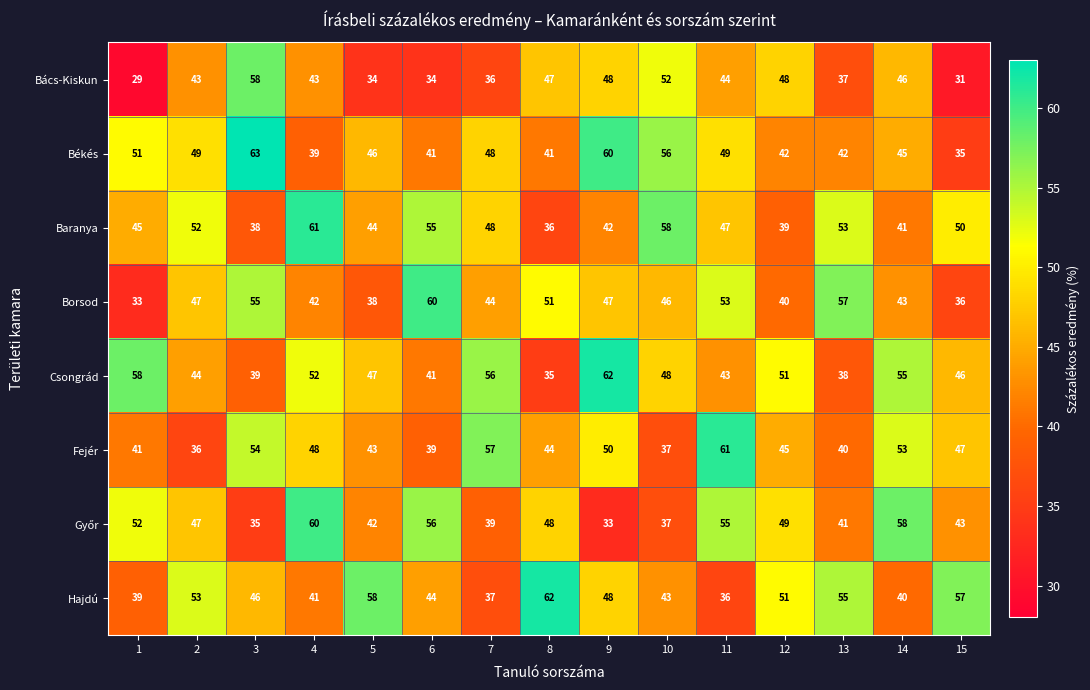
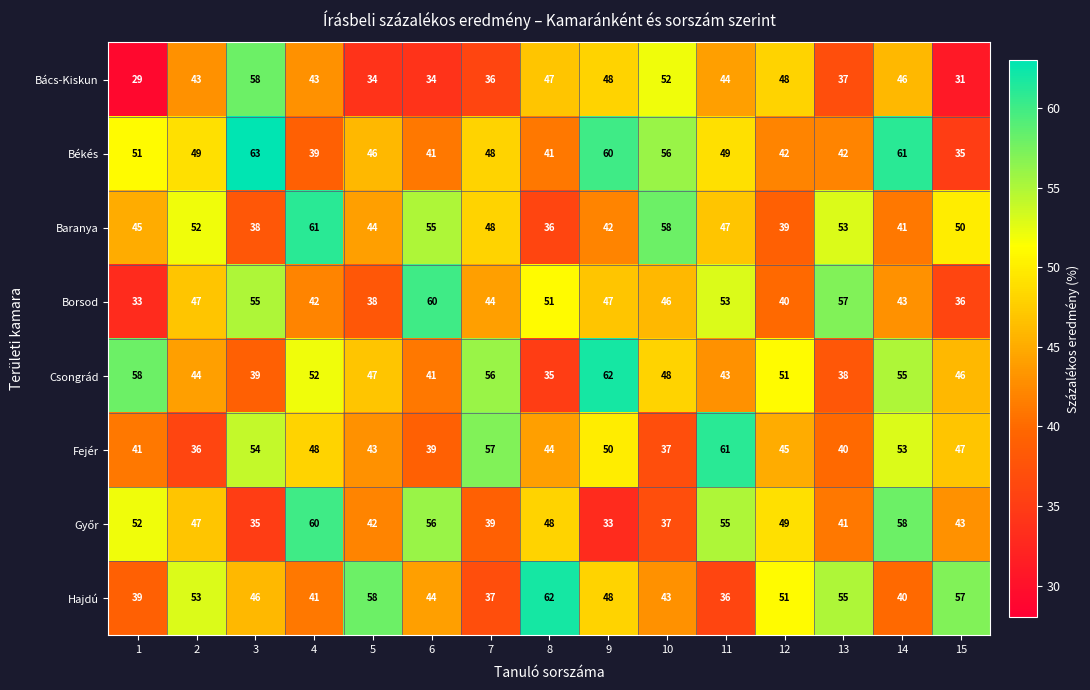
  {
    "Bács-Kiskun": {
      "1": 29,
      "2": 43,
      "3": 58,
      "4": 43,
      "5": 34,
      "6": 34,
      "7": 36,
      "8": 47,
      "9": 48,
      "10": 52,
      "11": 44,
      "12": 48,
      "13": 37,
      "14": 46,
      "15": 31
    },
    "Békés": {
      "1": 51,
      "2": 49,
      "3": 63,
      "4": 39,
      "5": 46,
      "6": 41,
      "7": 48,
      "8": 41,
      "9": 60,
      "10": 56,
      "11": 49,
      "12": 42,
      "13": 42,
-     "14": 45,
+     "14": 61,
      "15": 35
    },
    "Baranya": {
      "1": 45,
      "2": 52,
      "3": 38,
      "4": 61,
      "5": 44,
      "6": 55,
      "7": 48,
      "8": 36,
      "9": 42,
      "10": 58,
      "11": 47,
      "12": 39,
      "13": 53,
      "14": 41,
      "15": 50
    },
    "Borsod": {
      "1": 33,
      "2": 47,
      "3": 55,
      "4": 42,
      "5": 38,
      "6": 60,
      "7": 44,
      "8": 51,
      "9": 47,
      "10": 46,
      "11": 53,
      "12": 40,
      "13": 57,
      "14": 43,
      "15": 36
    },
    "Csongrád": {
      "1": 58,
      "2": 44,
      "3": 39,
      "4": 52,
      "5": 47,
      "6": 41,
      "7": 56,
      "8": 35,
      "9": 62,
      "10": 48,
      "11": 43,
      "12": 51,
      "13": 38,
      "14": 55,
      "15": 46
    },
    "Fejér": {
      "1": 41,
      "2": 36,
      "3": 54,
      "4": 48,
      "5": 43,
      "6": 39,
      "7": 57,
      "8": 44,
      "9": 50,
      "10": 37,
      "11": 61,
      "12": 45,
      "13": 40,
      "14": 53,
      "15": 47
    },
    "Győr": {
      "1": 52,
      "2": 47,
      "3": 35,
      "4": 60,
      "5": 42,
      "6": 56,
      "7": 39,
      "8": 48,
      "9": 33,
      "10": 37,
      "11": 55,
      "12": 49,
      "13": 41,
      "14": 58,
      "15": 43
    },
    "Hajdú": {
      "1": 39,
      "2": 53,
      "3": 46,
      "4": 41,
      "5": 58,
      "6": 44,
      "7": 37,
      "8": 62,
      "9": 48,
      "10": 43,
      "11": 36,
      "12": 51,
      "13": 55,
      "14": 40,
      "15": 57
    }
  }
